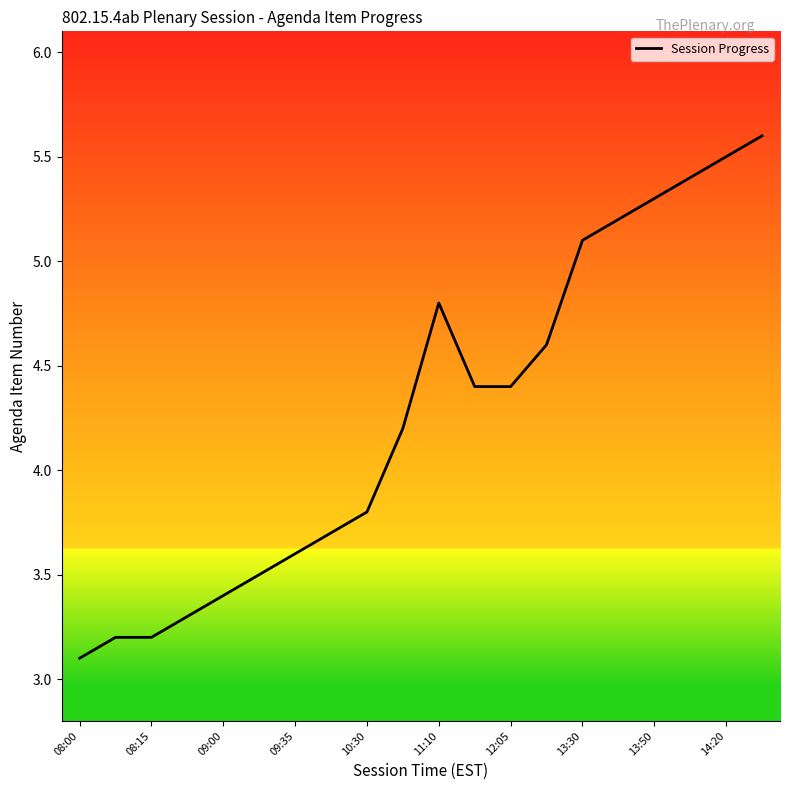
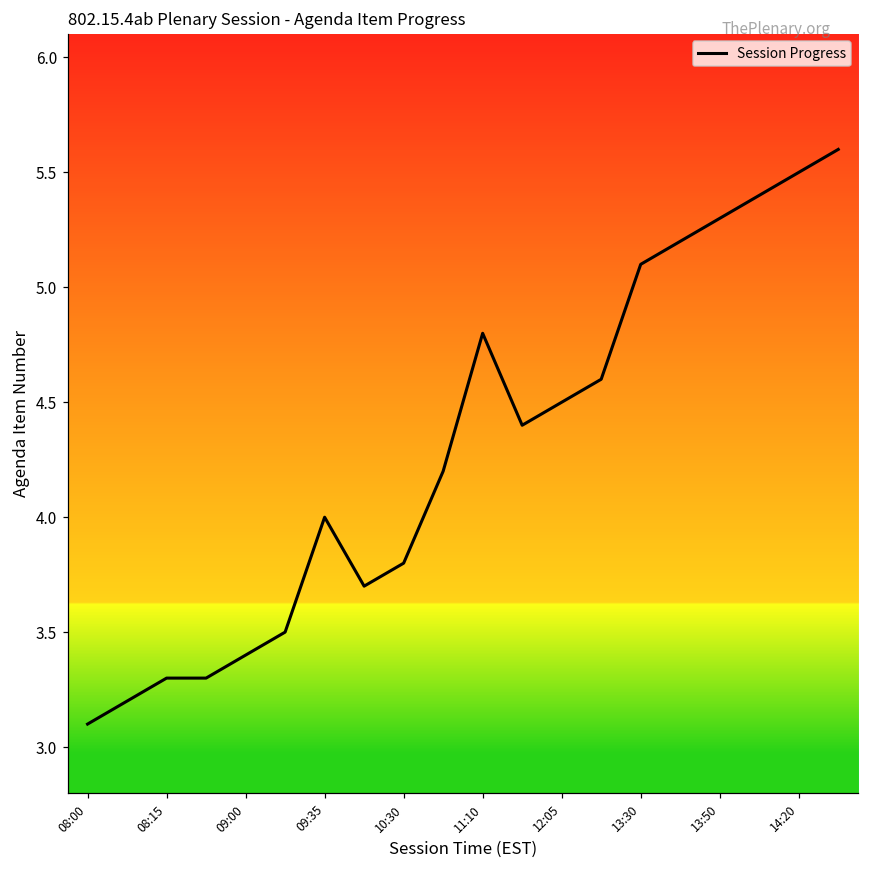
  {
-   "08:15": 3.2,
+   "08:15": 3.3,
    "09:00": 3.4,
-   "09:35": 3.6,
+   "09:35": 4.0,
    "10:30": 3.8,
    "11:10": 4.8,
-   "12:05": 4.4,
+   "12:05": 4.5,
    "13:50": 5.3,
    "14:20": 5.5
  }
